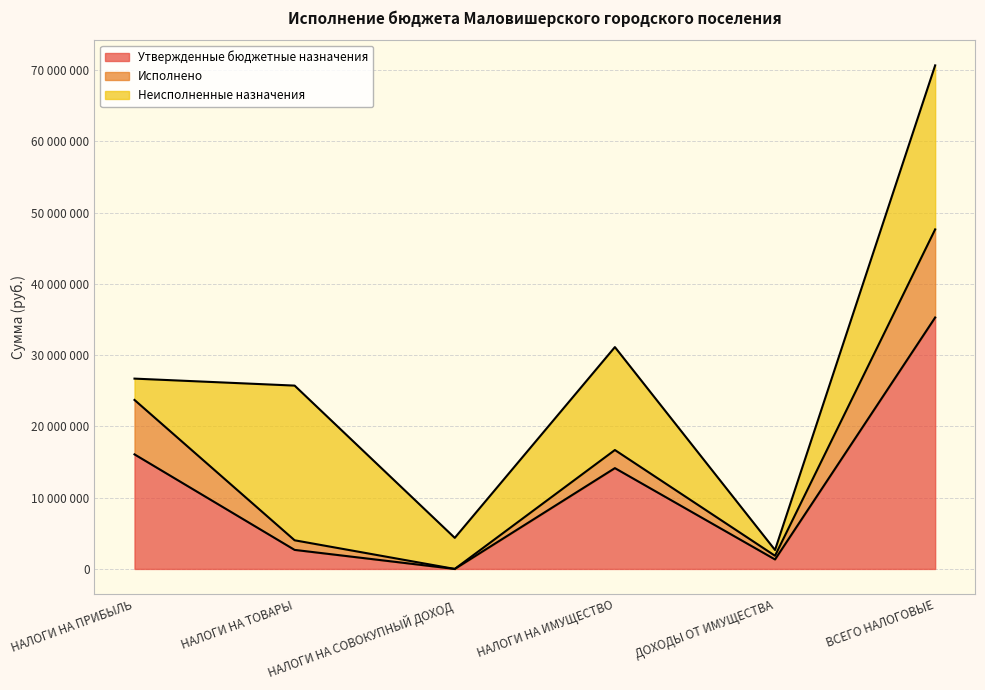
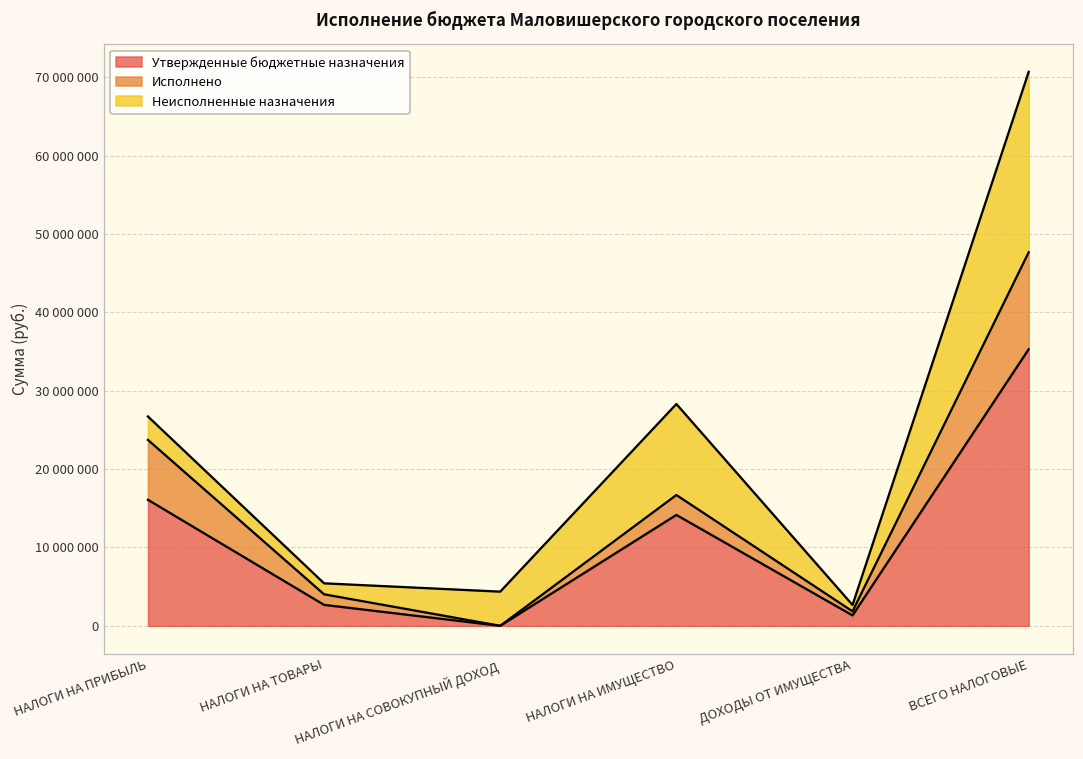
  {
    "Неисполненные назначения": {
      "НАЛОГИ НА ПРИБЫЛЬ": 3000000,
-     "НАЛОГИ НА ТОВАРЫ": 22000000,
+     "НАЛОГИ НА ТОВАРЫ": 1000000,
      "НАЛОГИ НА СОВОКУПНЫЙ ДОХОД": 4000000,
-     "НАЛОГИ НА ИМУЩЕСТВО": 14000000,
+     "НАЛОГИ НА ИМУЩЕСТВО": 12000000,
      "ДОХОДЫ ОТ ИМУЩЕСТВА": 1000000,
      "ВСЕГО НАЛОГОВЫЕ": 23000000
    }
  }
